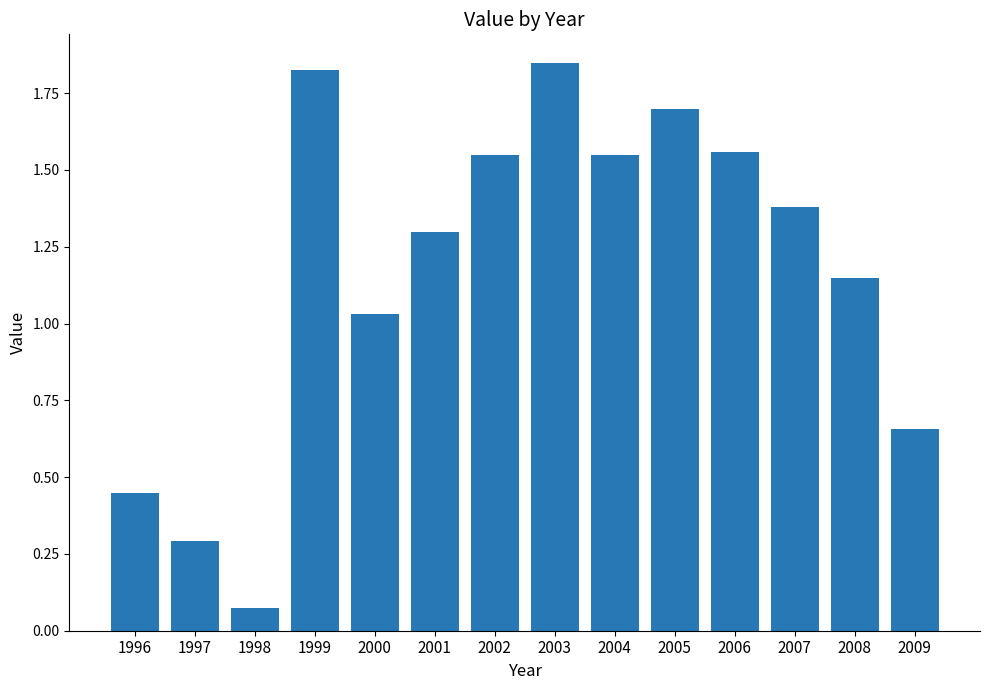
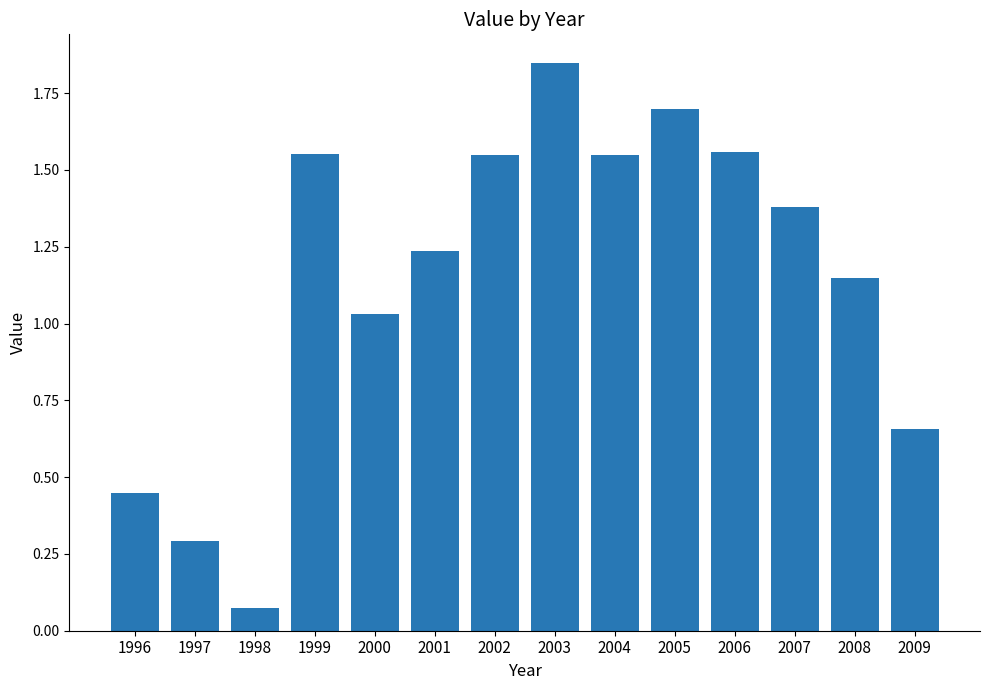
  {
    "1996": 0.45,
    "1997": 0.29,
    "1998": 0.08,
-   "1999": 1.82,
+   "1999": 1.55,
    "2000": 1.03,
-   "2001": 1.30,
+   "2001": 1.24,
    "2002": 1.55,
    "2003": 1.85,
    "2004": 1.55,
    "2005": 1.70,
    "2006": 1.56,
    "2007": 1.38,
    "2008": 1.15,
    "2009": 0.66
  }
